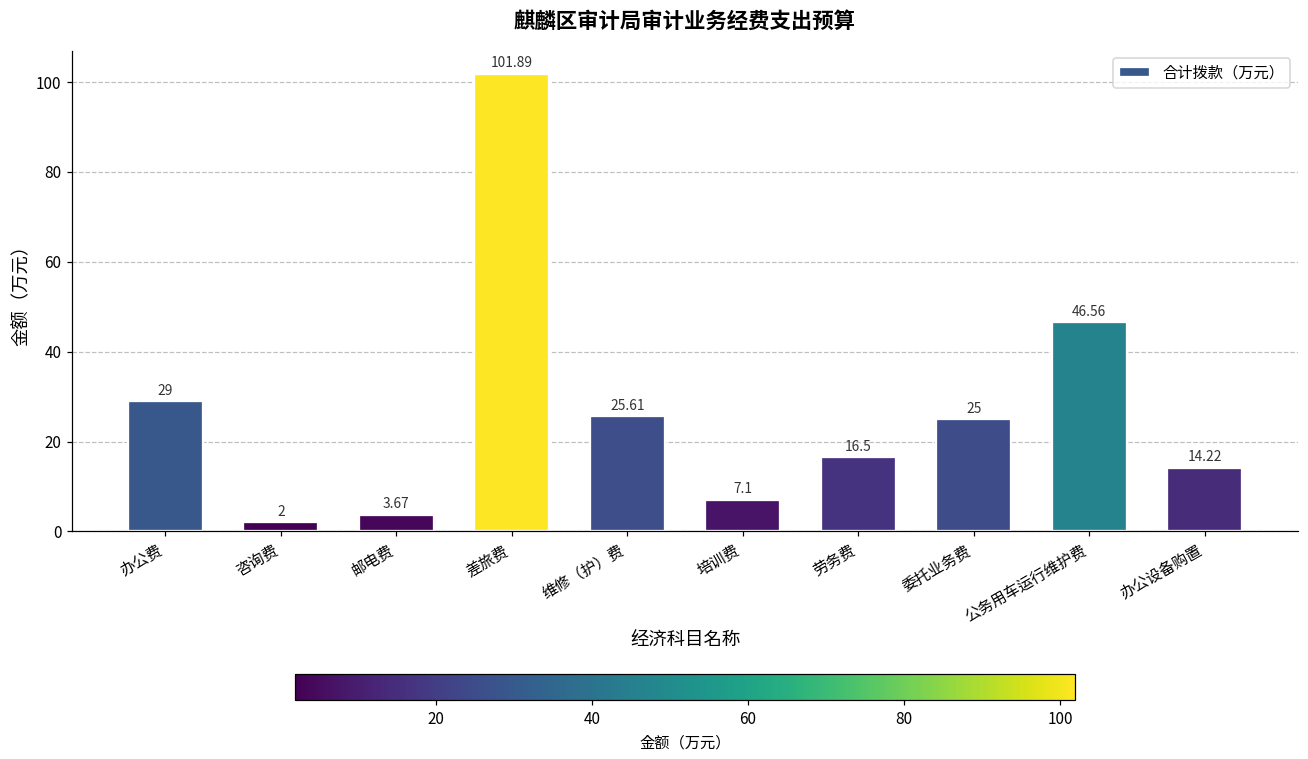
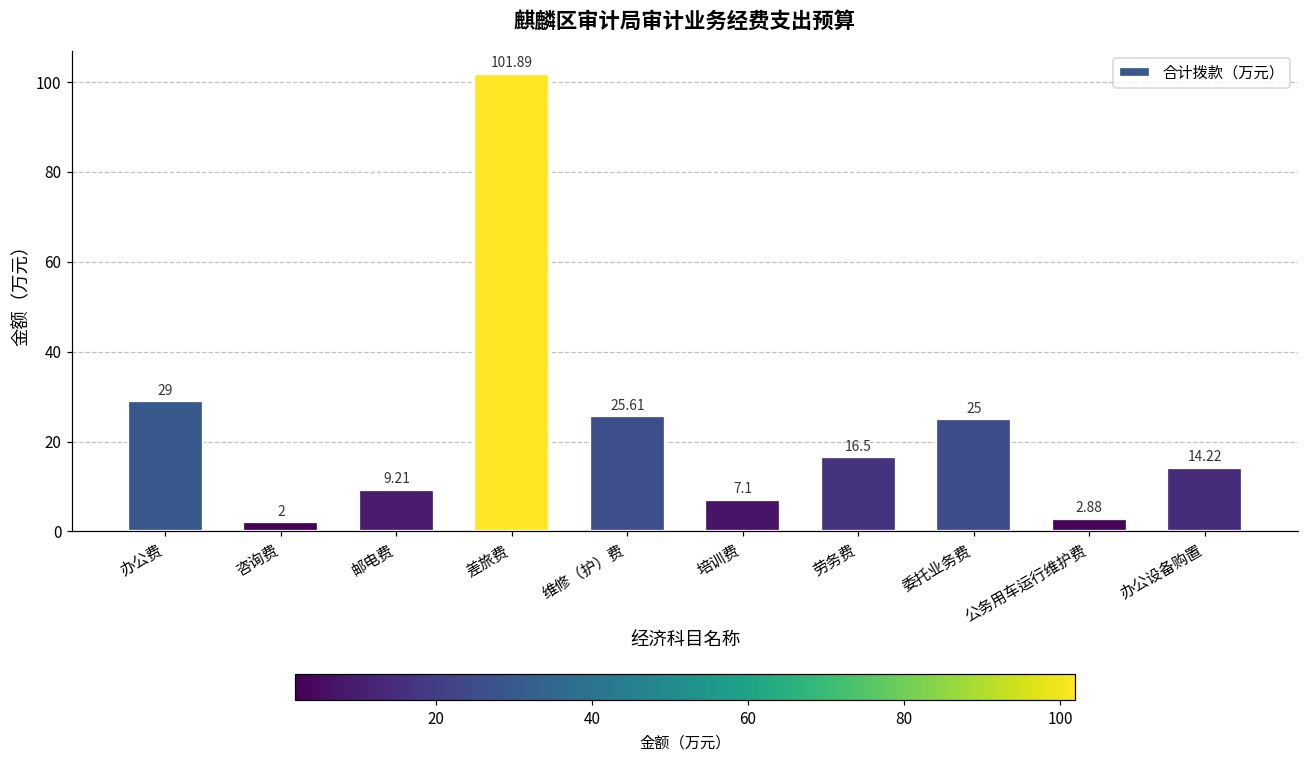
  {
    "办公费": 29,
    "咨询费": 2,
-   "邮电费": 3.67,
+   "邮电费": 9.21,
    "差旅费": 101.89,
    "维修（护）费": 25.61,
    "培训费": 7.1,
    "劳务费": 16.5,
    "委托业务费": 25,
-   "公务用车运行维护费": 46.56,
+   "公务用车运行维护费": 2.88,
    "办公设备购置": 14.22
  }
